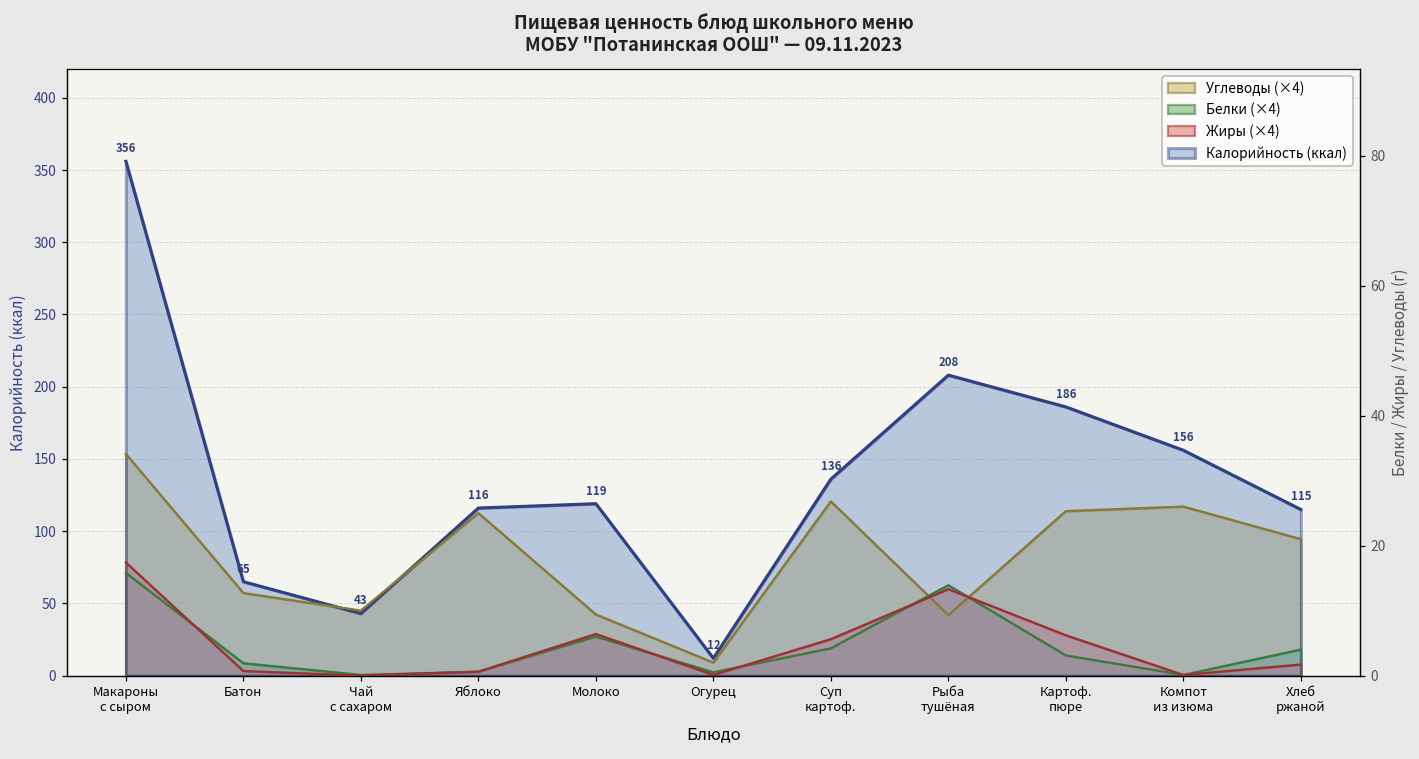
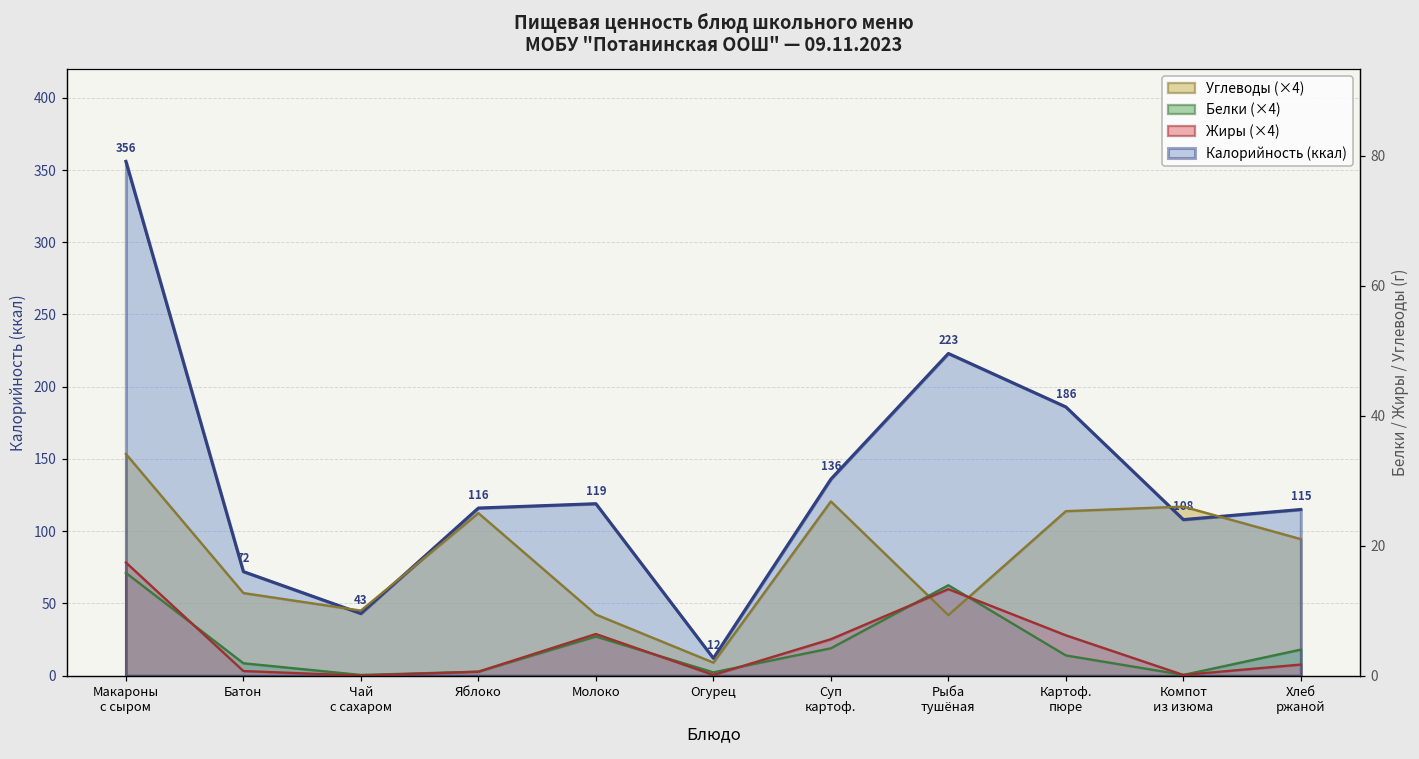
  {
    "Калорийность (ккал)": {
      "Макароны с сыром": 356,
-     "Батон": 65,
+     "Батон": 72,
      "Чай с сахаром": 43,
      "Яблоко": 116,
      "Молоко": 119,
      "Огурец": 12,
      "Суп картоф.": 136,
-     "Рыба тушёная": 208,
+     "Рыба тушёная": 223,
      "Картоф. пюре": 186,
-     "Компот из изюма": 156,
+     "Компот из изюма": 108,
      "Хлеб ржаной": 115
    }
  }
